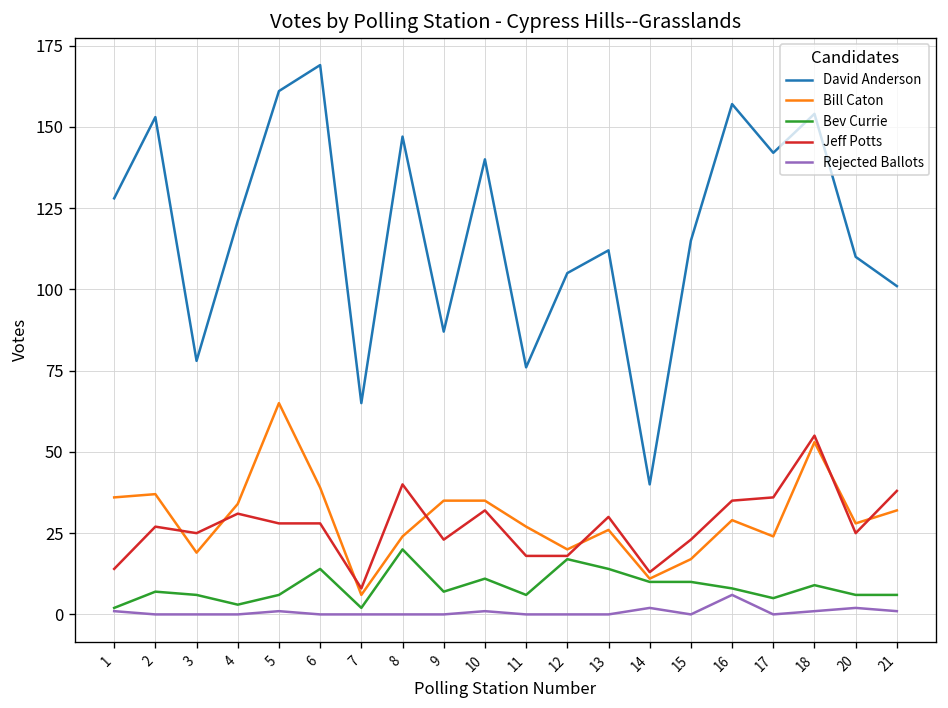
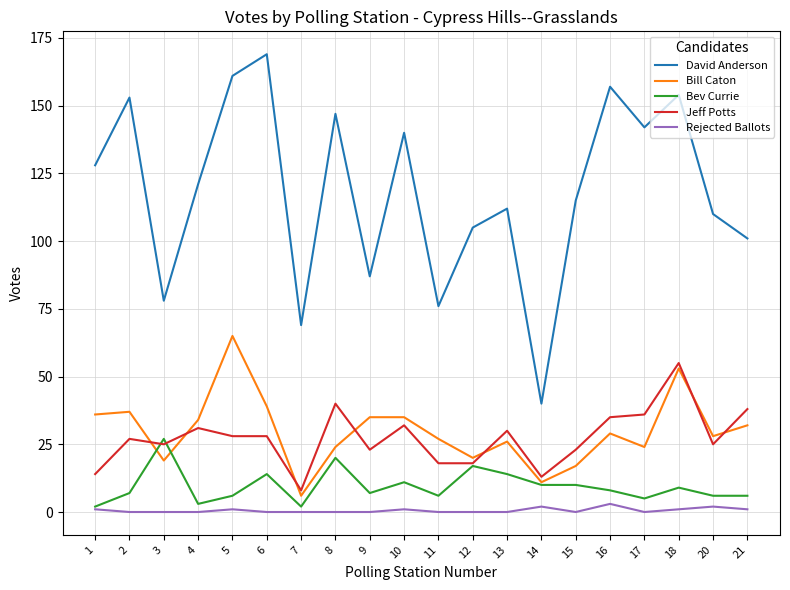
  {
    "David Anderson": {
      "1": 128,
      "2": 153,
      "3": 78,
      "4": 121,
      "5": 161,
      "6": 169,
-     "7": 65,
+     "7": 69,
      "8": 147,
      "9": 87,
      "10": 140,
      "11": 76,
      "12": 105,
      "13": 112,
      "14": 40,
      "15": 115,
      "16": 157,
      "17": 142,
      "20": 110,
      "21": 101
    },
    "Bill Caton": {
      "1": 36,
      "2": 37,
      "3": 19,
      "4": 34,
      "5": 65,
      "6": 39,
      "7": 6,
      "8": 24,
      "9": 35,
      "10": 35,
      "11": 27,
      "12": 20,
      "13": 26,
      "14": 11,
      "15": 17,
      "16": 29,
      "17": 24,
      "18": 53,
      "20": 28,
      "21": 32
    },
    "Bev Currie": {
      "1": 2,
      "2": 7,
-     "3": 6,
+     "3": 27,
      "4": 3,
      "5": 6,
      "6": 14,
      "7": 2,
      "8": 20,
      "9": 7,
      "10": 11,
      "11": 6,
      "12": 17,
      "13": 14,
      "14": 10,
      "15": 10,
      "16": 8,
      "17": 5,
      "18": 9,
      "20": 6,
      "21": 6
    },
    "Jeff Potts": {
      "1": 14,
      "2": 27,
      "3": 25,
      "4": 31,
      "5": 28,
      "6": 28,
      "7": 8,
      "8": 40,
      "9": 23,
      "10": 32,
      "11": 18,
      "12": 18,
      "13": 30,
      "14": 13,
      "15": 23,
      "16": 35,
      "17": 36,
      "18": 55,
      "20": 25,
      "21": 38
    },
    "Rejected Ballots": {
      "1": 1,
      "2": 0,
      "3": 0,
      "4": 0,
      "5": 1,
      "6": 0,
      "7": 0,
      "8": 0,
      "9": 0,
      "10": 1,
      "11": 0,
      "12": 0,
      "13": 0,
      "14": 2,
      "15": 0,
-     "16": 6,
+     "16": 3,
      "17": 0,
      "18": 1,
      "20": 2,
      "21": 1
    }
  }
